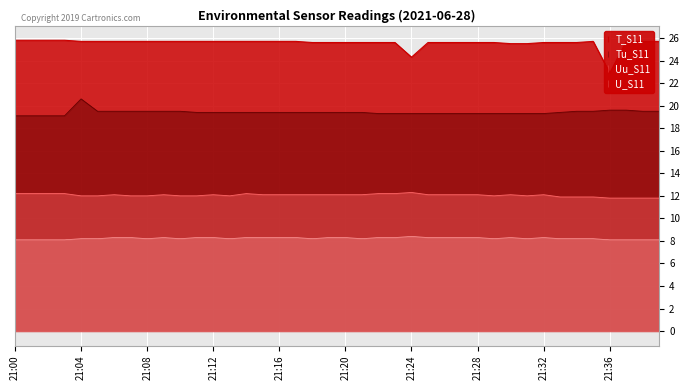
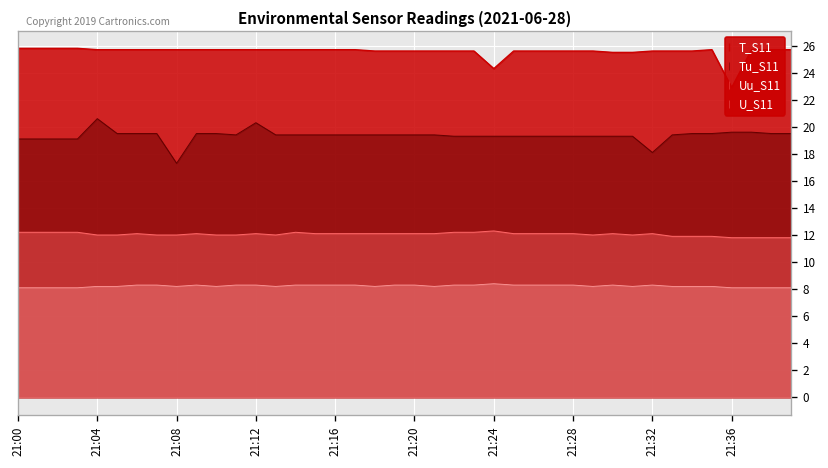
  {
    "T_S11": {
      "21:00": 25.8,
      "21:04": 25.7,
      "21:08": 25.7,
      "21:12": 25.7,
      "21:16": 25.7,
      "21:20": 25.6,
      "21:24": 24.3,
      "21:28": 25.6,
      "21:32": 25.6
    },
    "Tu_S11": {
      "21:00": 19.1,
      "21:04": 20.6,
-     "21:08": 19.5,
-     "21:12": 19.4,
+     "21:08": 17.3,
+     "21:12": 20.3,
      "21:16": 19.4,
      "21:20": 19.4,
      "21:24": 19.3,
      "21:28": 19.3,
-     "21:32": 19.3,
+     "21:32": 18.1,
      "21:36": 19.6
    }
  }
